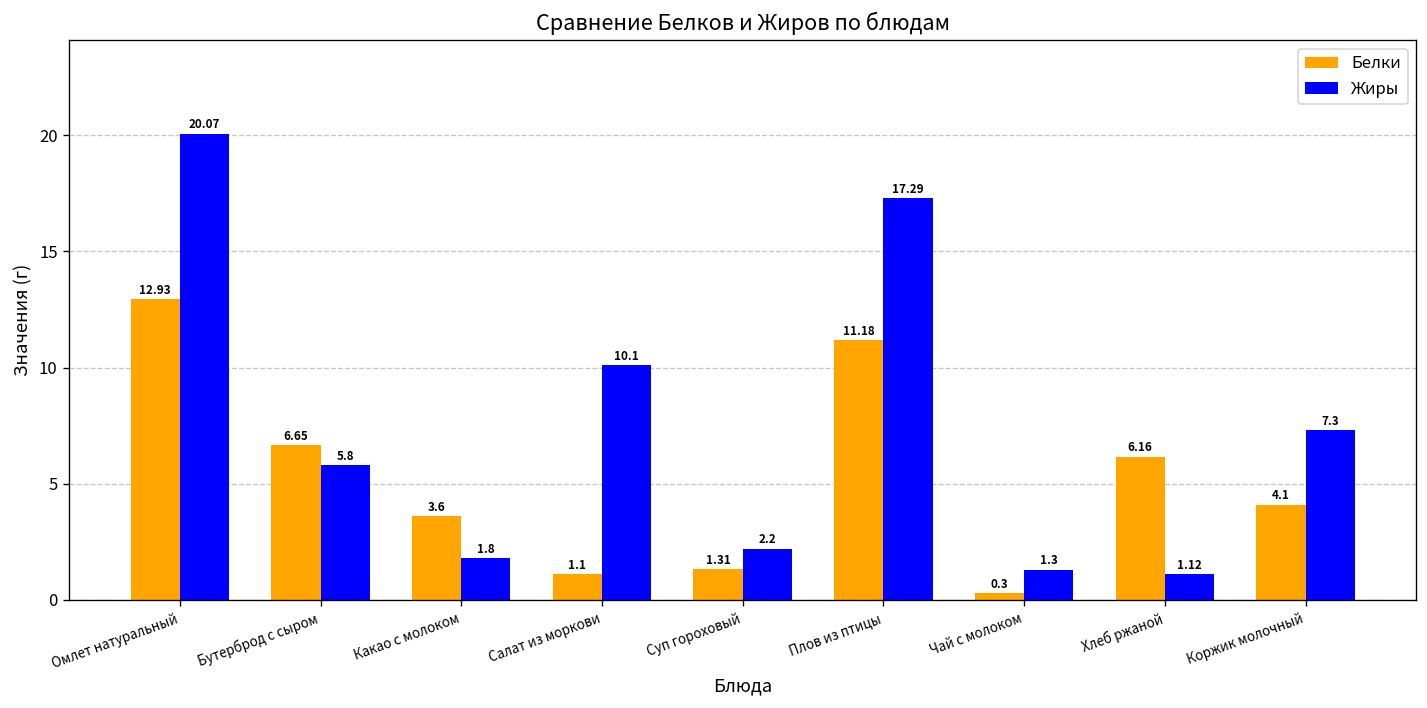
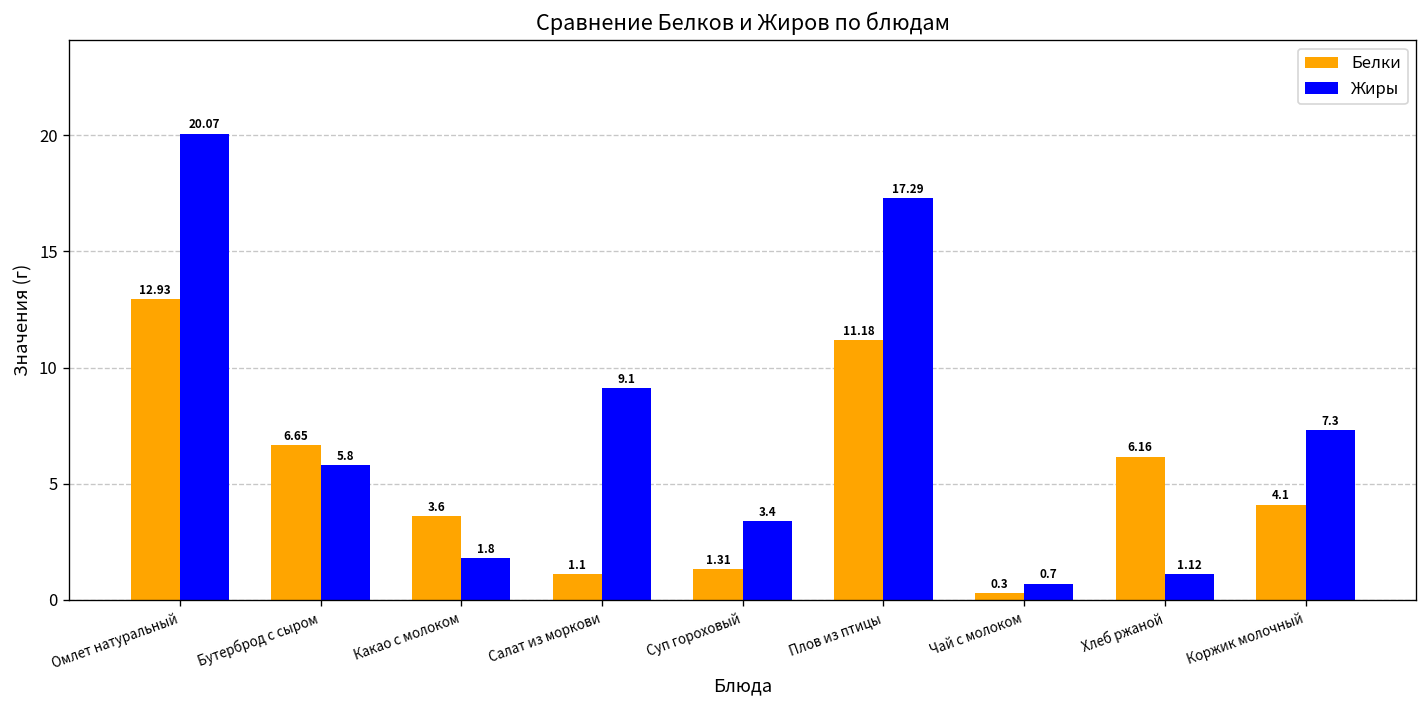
  {
    "Белки": {
      "Омлет натуральный": 12.93,
      "Бутерброд с сыром": 6.65,
      "Какао с молоком": 3.6,
      "Салат из моркови": 1.1,
      "Суп гороховый": 1.31,
      "Плов из птицы": 11.18,
      "Чай с молоком": 0.3,
      "Хлеб ржаной": 6.16,
      "Коржик молочный": 4.1
    },
    "Жиры": {
      "Омлет натуральный": 20.07,
      "Бутерброд с сыром": 5.8,
      "Какао с молоком": 1.8,
-     "Салат из моркови": 10.1,
-     "Суп гороховый": 2.2,
+     "Салат из моркови": 9.1,
+     "Суп гороховый": 3.4,
      "Плов из птицы": 17.29,
-     "Чай с молоком": 1.3,
+     "Чай с молоком": 0.7,
      "Хлеб ржаной": 1.12,
      "Коржик молочный": 7.3
    }
  }
